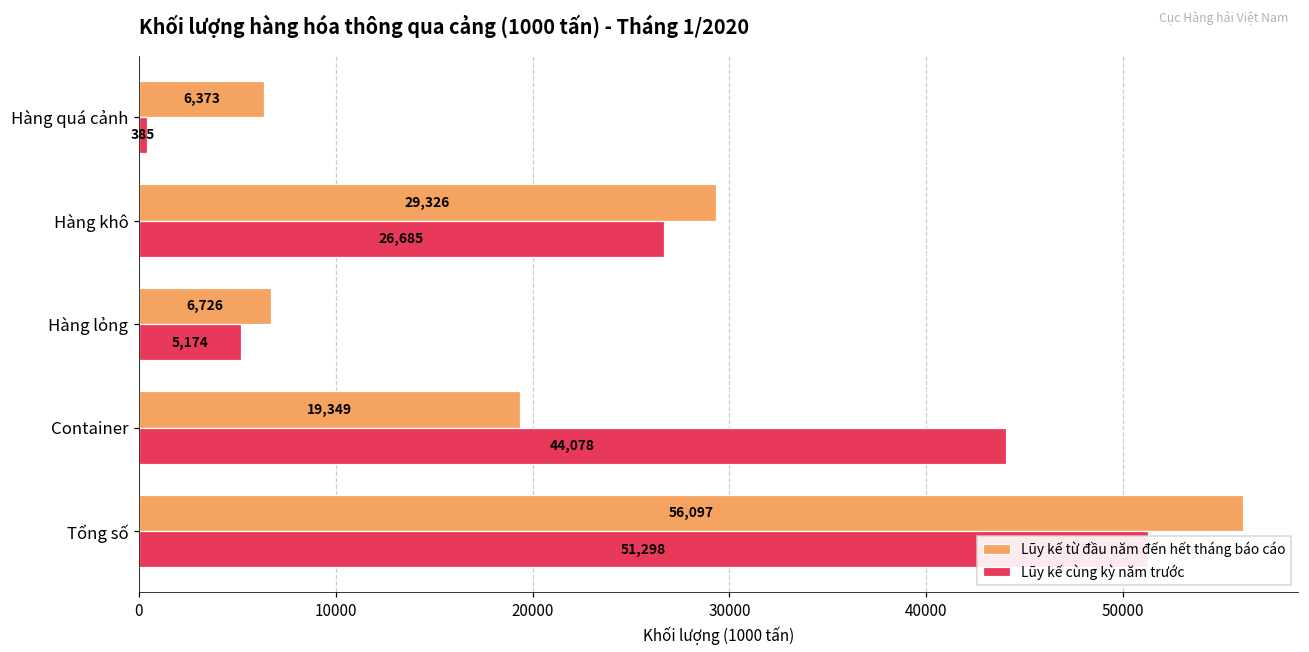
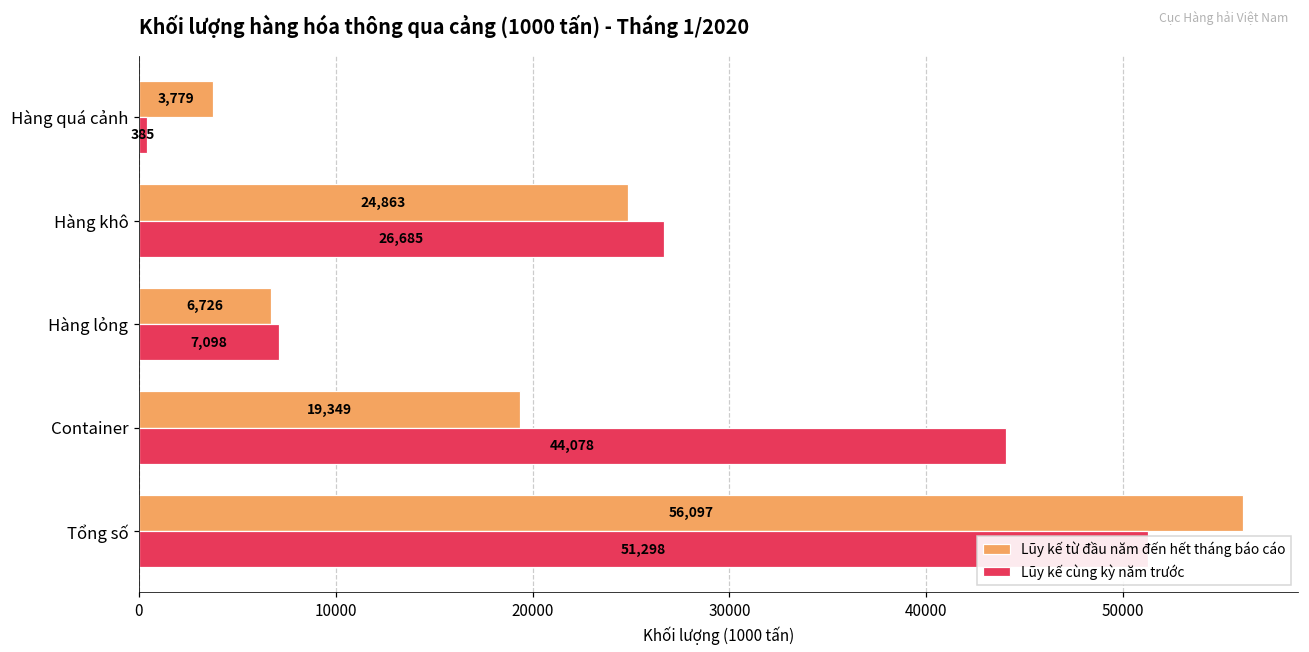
  {
    "Lũy kế từ đầu năm đến hết tháng báo cáo": {
-     "Hàng quá cảnh": "6,373",
-     "Hàng khô": "29,326",
+     "Hàng quá cảnh": "3,779",
+     "Hàng khô": "24,863",
      "Hàng lỏng": "6,726",
      "Container": "19,349",
      "Tổng số": "56,097"
    },
    "Lũy kế cùng kỳ năm trước": {
      "Hàng quá cảnh": "385",
      "Hàng khô": "26,685",
-     "Hàng lỏng": "5,174",
+     "Hàng lỏng": "7,098",
      "Container": "44,078"
    }
  }
